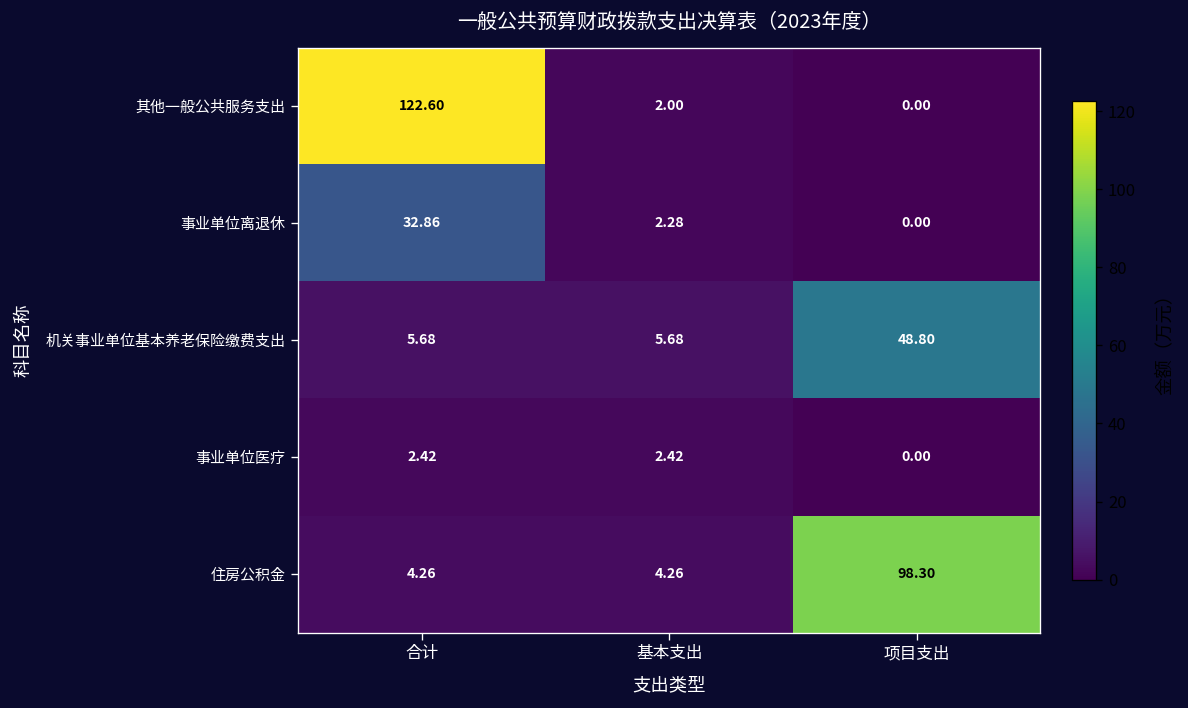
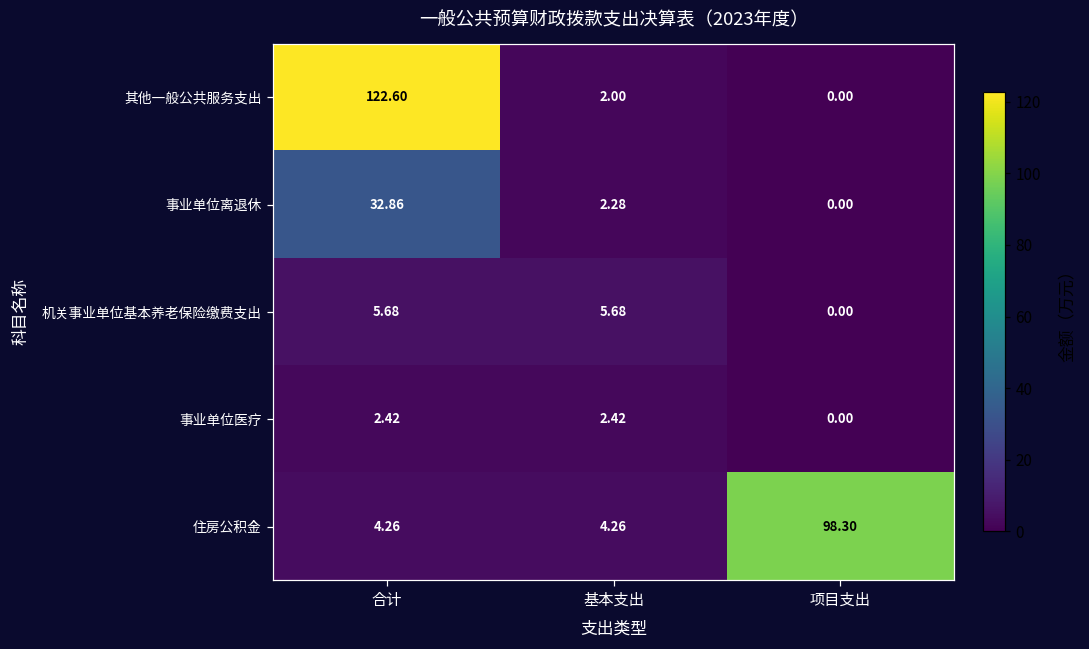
  {
    "其他一般公共服务支出": {
      "合计": 122.60,
      "基本支出": 2.00,
      "项目支出": 0.00
    },
    "事业单位离退休": {
      "合计": 32.86,
      "基本支出": 2.28,
      "项目支出": 0.00
    },
    "机关事业单位基本养老保险缴费支出": {
      "合计": 5.68,
      "基本支出": 5.68,
-     "项目支出": 48.80
+     "项目支出": 0.00
    },
    "事业单位医疗": {
      "合计": 2.42,
      "基本支出": 2.42,
      "项目支出": 0.00
    },
    "住房公积金": {
      "合计": 4.26,
      "基本支出": 4.26,
      "项目支出": 98.30
    }
  }
